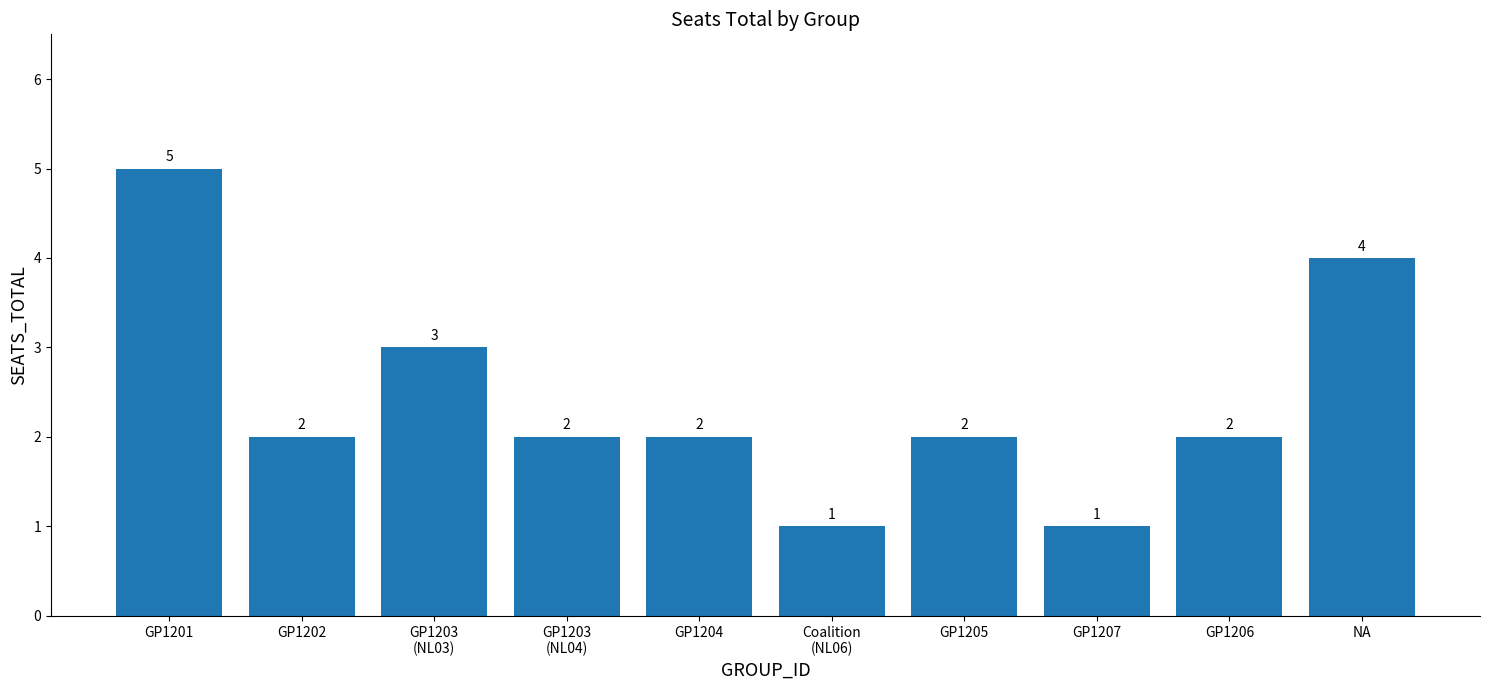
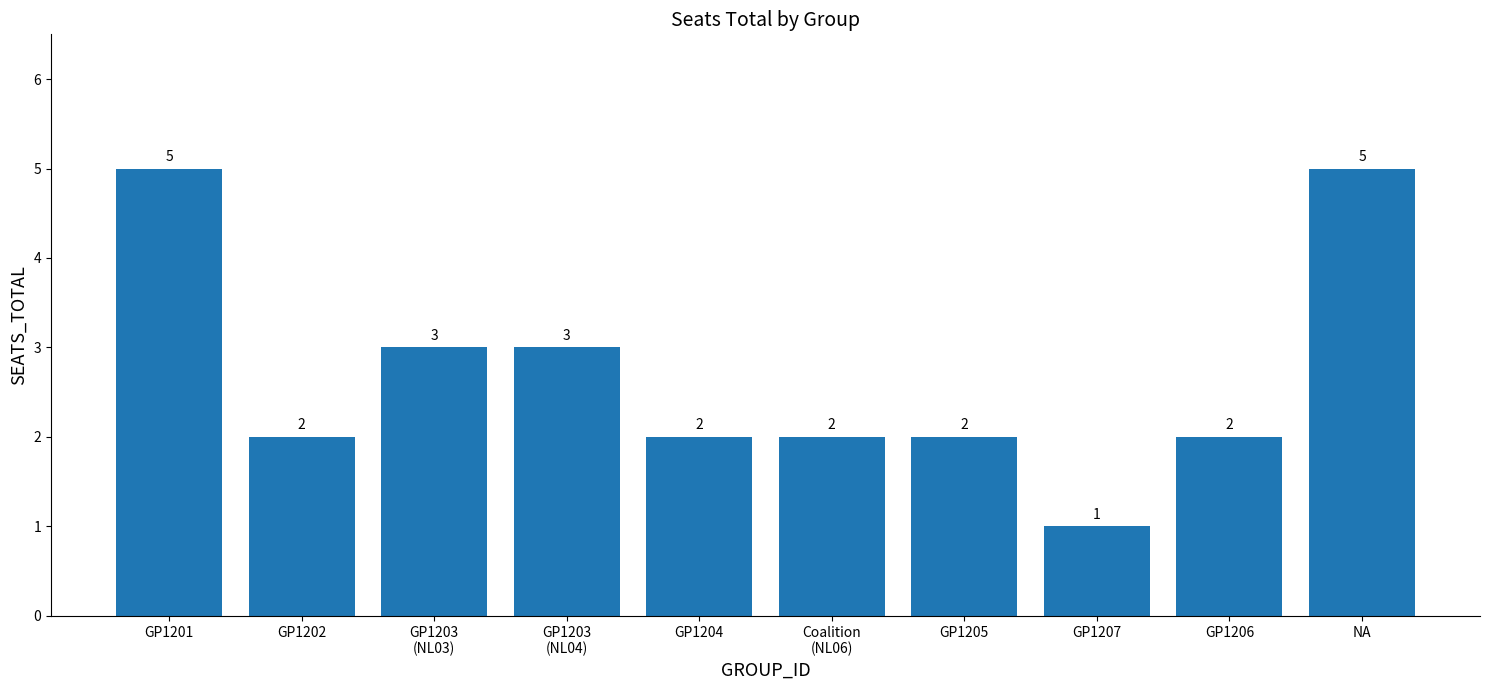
  {
    "GP1201": 5,
    "GP1202": 2,
    "GP1203 (NL03)": 3,
-   "GP1203 (NL04)": 2,
+   "GP1203 (NL04)": 3,
    "GP1204": 2,
-   "Coalition (NL06)": 1,
+   "Coalition (NL06)": 2,
    "GP1205": 2,
    "GP1207": 1,
    "GP1206": 2,
-   "NA": 4
+   "NA": 5
  }
